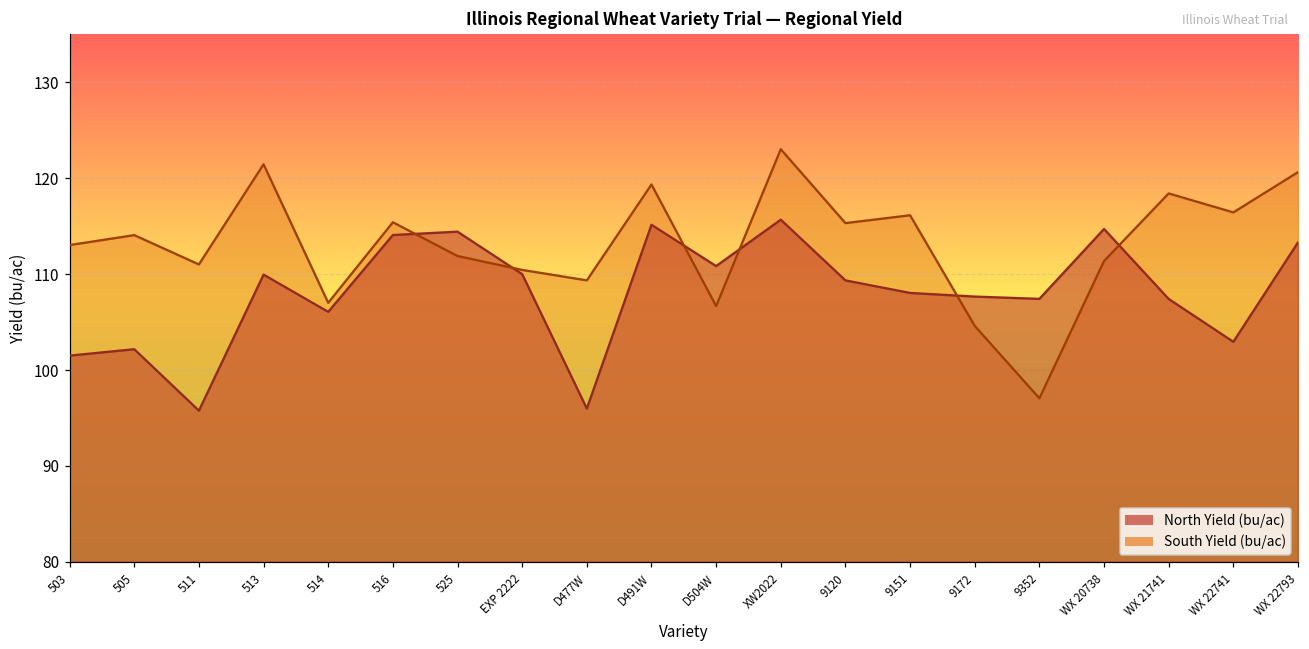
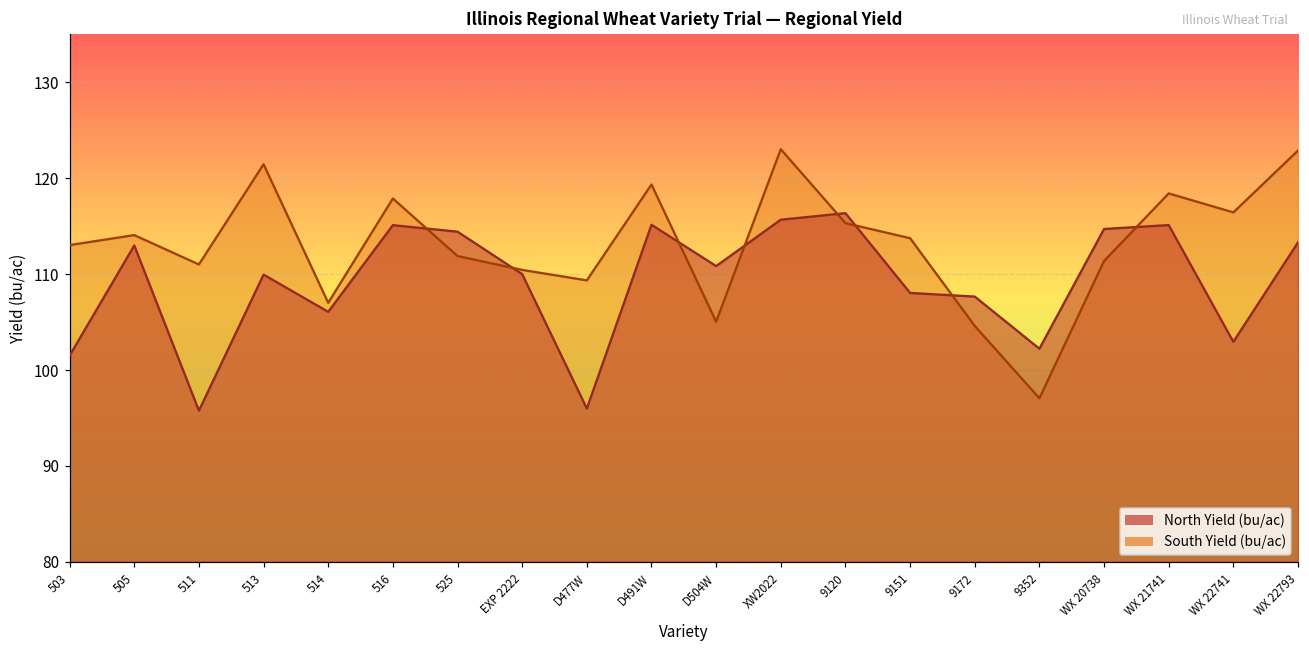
  {
    "North Yield (bu/ac)": {
      "503": 102,
-     "505": 102,
+     "505": 113,
      "511": 96,
      "513": 110,
      "514": 106,
-     "516": 114,
+     "516": 115,
      "525": 114,
      "EXP 2222": 110,
      "D477W": 96,
      "D491W": 115,
      "D504W": 111,
      "XW2022": 116,
-     "9120": 109,
+     "9120": 116,
      "9151": 108,
      "9172": 108,
-     "9352": 107,
+     "9352": 102,
      "WX 20738": 115,
-     "WX 21741": 107,
+     "WX 21741": 115,
      "WX 22741": 103,
      "WX 22793": 113
    },
    "South Yield (bu/ac)": {
      "503": 113,
      "505": 114,
      "511": 111,
      "513": 121,
      "514": 107,
-     "516": 115,
+     "516": 118,
      "525": 112,
      "EXP 2222": 110,
      "D477W": 109,
      "D491W": 119,
-     "D504W": 107,
+     "D504W": 105,
      "XW2022": 123,
      "9120": 115,
-     "9151": 116,
+     "9151": 114,
      "9172": 105,
      "9352": 97,
      "WX 20738": 111,
      "WX 21741": 118,
      "WX 22741": 116,
-     "WX 22793": 121
+     "WX 22793": 123
    }
  }
